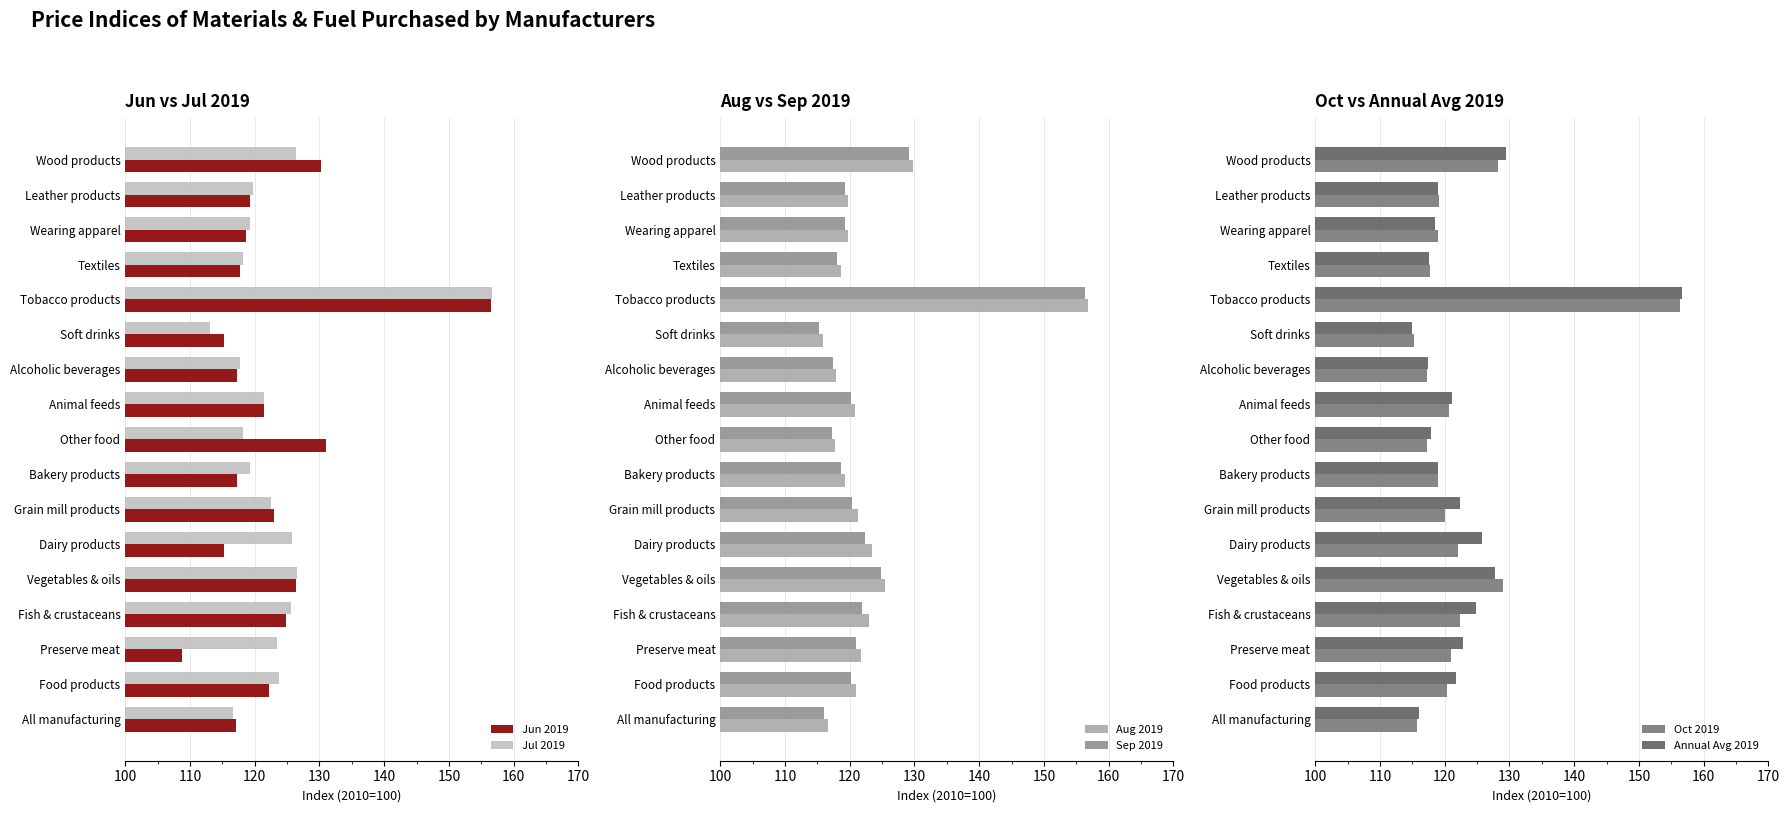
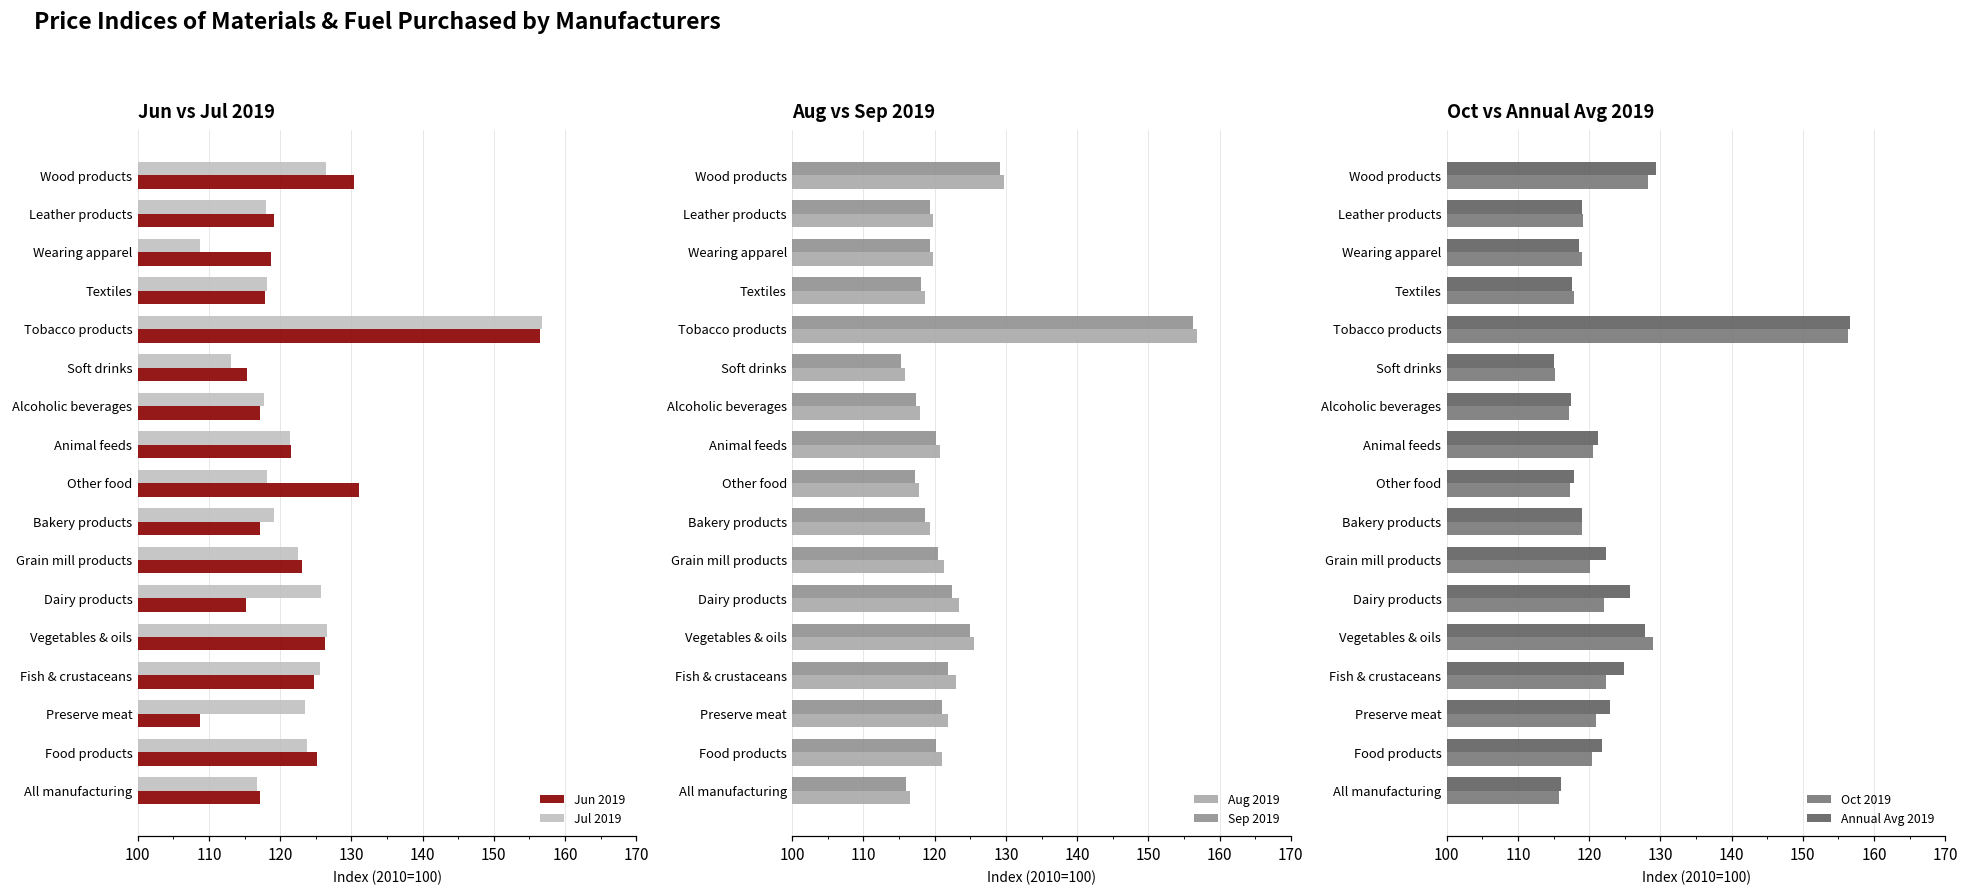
  {
    "Jun vs Jul 2019": {
      "Jun 2019": {
        "Wood products": 130,
        "Leather products": 119,
        "Wearing apparel": 119,
        "Textiles": 118,
        "Tobacco products": 157,
        "Soft drinks": 115,
        "Alcoholic beverages": 117,
        "Animal feeds": 122,
        "Other food": 131,
        "Bakery products": 117,
        "Grain mill products": 123,
        "Dairy products": 115,
        "Vegetables & oils": 126,
        "Fish & crustaceans": 125,
        "Preserve meat": 109,
-       "Food products": 122,
+       "Food products": 125,
        "All manufacturing": 117
      },
      "Jul 2019": {
        "Wood products": 126,
-       "Leather products": 120,
-       "Wearing apparel": 119,
+       "Leather products": 118,
+       "Wearing apparel": 109,
        "Textiles": 118,
        "Tobacco products": 157,
        "Soft drinks": 113,
        "Alcoholic beverages": 118,
        "Animal feeds": 121,
        "Other food": 118,
        "Bakery products": 119,
        "Grain mill products": 123,
        "Dairy products": 126,
        "Vegetables & oils": 127,
        "Fish & crustaceans": 126,
        "Preserve meat": 124,
        "Food products": 124,
        "All manufacturing": 117
      }
    }
  }
